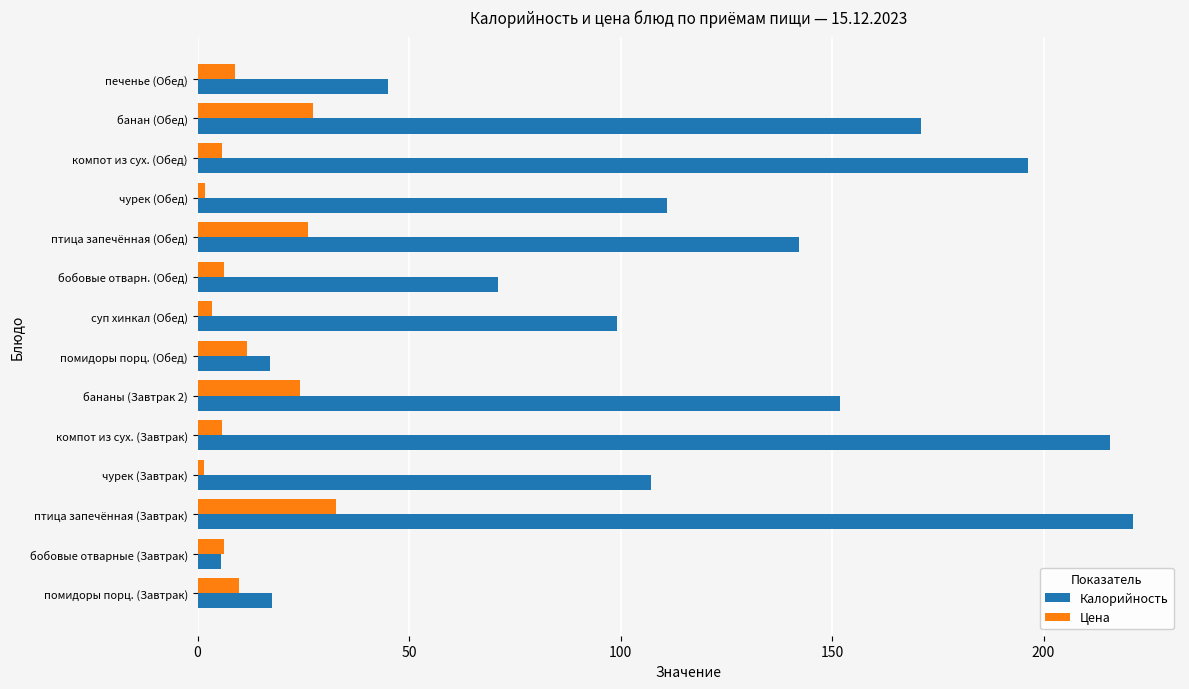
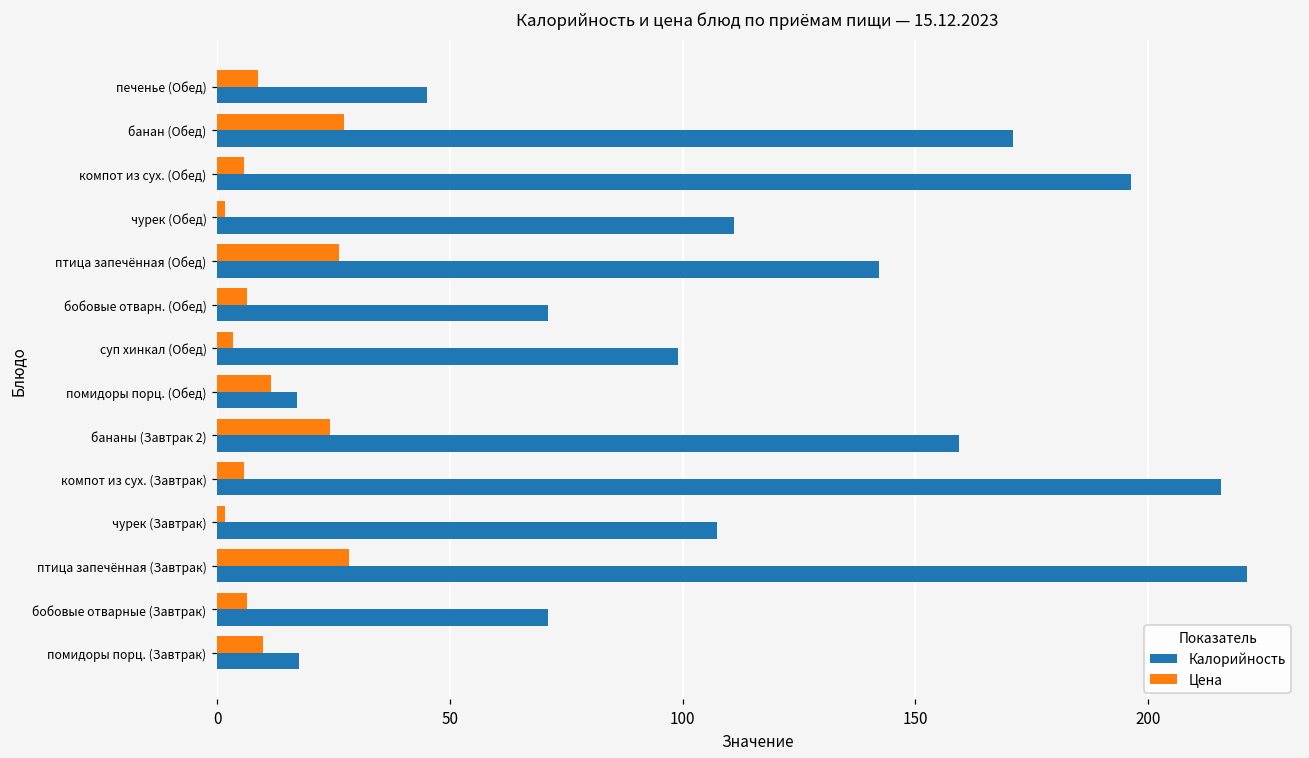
  {
    "Калорийность": {
      "печенье (Обед)": 45,
      "банан (Обед)": 171,
      "компот из сух. (Обед)": 196,
      "чурек (Обед)": 111,
      "птица запечённая (Обед)": 142,
      "бобовые отварн. (Обед)": 71,
      "суп хинкал (Обед)": 99,
      "помидоры порц. (Обед)": 17,
-     "бананы (Завтрак 2)": 152,
+     "бананы (Завтрак 2)": 159,
      "компот из сух. (Завтрак)": 216,
      "чурек (Завтрак)": 107,
      "птица запечённая (Завтрак)": 221,
-     "бобовые отварные (Завтрак)": 6,
+     "бобовые отварные (Завтрак)": 71,
      "помидоры порц. (Завтрак)": 18
    },
    "Цена": {
      "печенье (Обед)": 9,
      "банан (Обед)": 27,
      "компот из сух. (Обед)": 6,
      "чурек (Обед)": 2,
      "птица запечённая (Обед)": 26,
      "бобовые отварн. (Обед)": 6,
      "суп хинкал (Обед)": 3,
      "помидоры порц. (Обед)": 12,
      "бананы (Завтрак 2)": 24,
      "компот из сух. (Завтрак)": 6,
      "чурек (Завтрак)": 2,
-     "птица запечённая (Завтрак)": 33,
+     "птица запечённая (Завтрак)": 28,
      "бобовые отварные (Завтрак)": 6,
      "помидоры порц. (Завтрак)": 10
    }
  }
